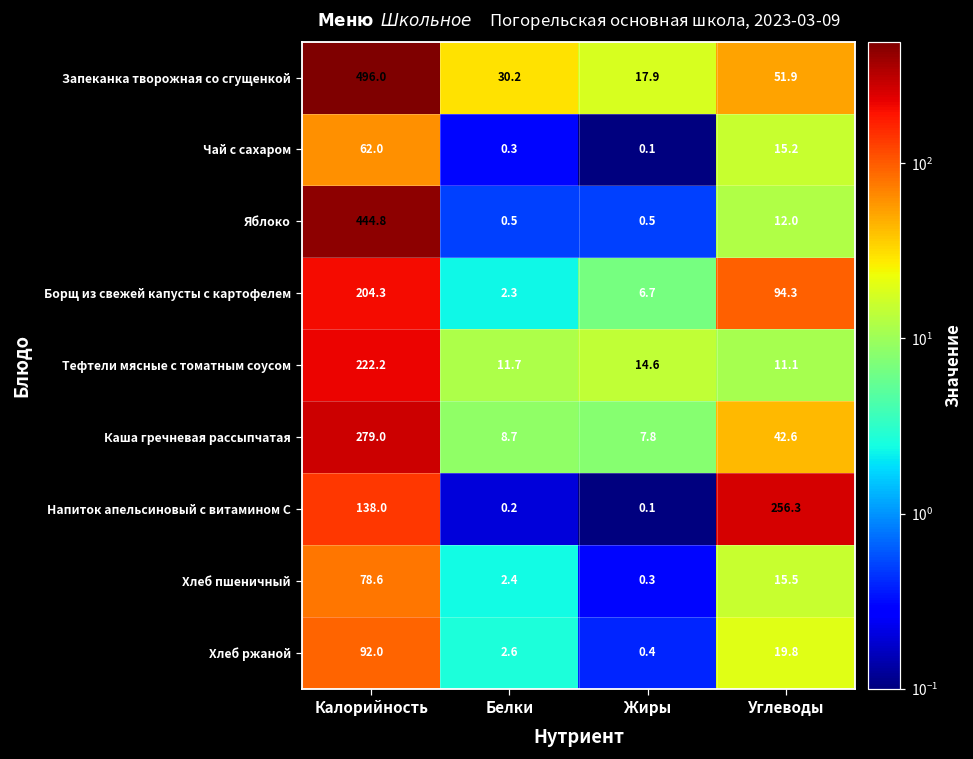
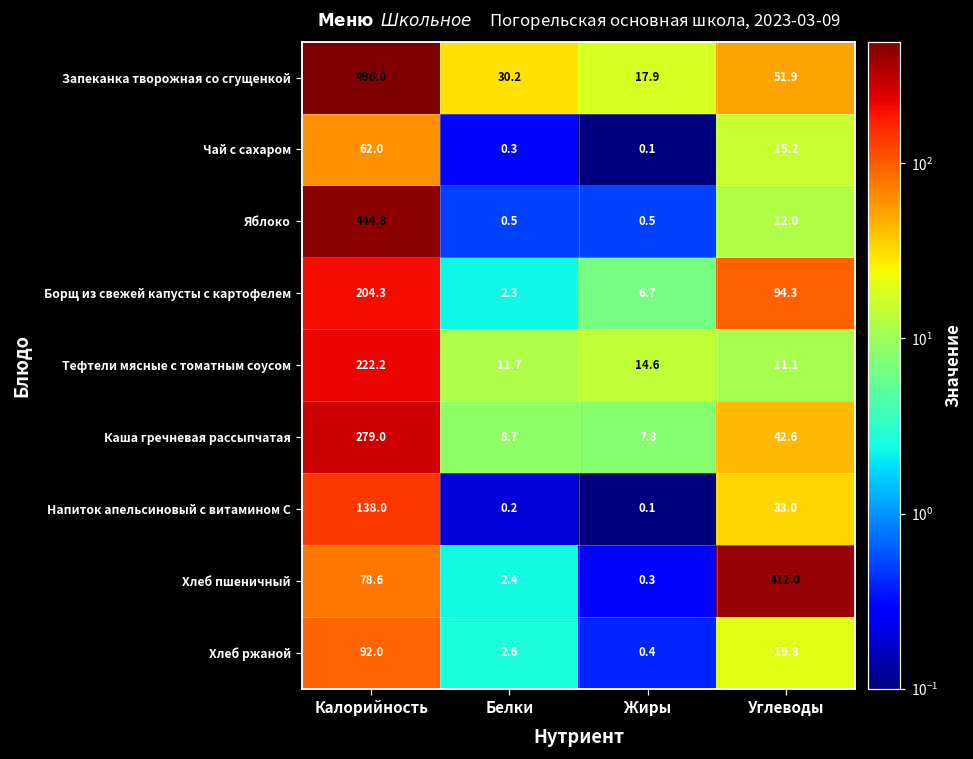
  {
    "Запеканка творожная со сгущенкой": {
      "Калорийность": 496.0,
      "Белки": 30.2,
      "Жиры": 17.9,
      "Углеводы": 51.9
    },
    "Чай с сахаром": {
      "Калорийность": 62.0,
      "Белки": 0.3,
      "Жиры": 0.1,
      "Углеводы": 15.2
    },
    "Яблоко": {
      "Калорийность": 444.8,
      "Белки": 0.5,
      "Жиры": 0.5,
      "Углеводы": 12.0
    },
    "Борщ из свежей капусты с картофелем": {
      "Калорийность": 204.3,
      "Белки": 2.3,
      "Жиры": 6.7,
      "Углеводы": 94.3
    },
    "Тефтели мясные с томатным соусом": {
      "Калорийность": 222.2,
      "Белки": 11.7,
      "Жиры": 14.6,
      "Углеводы": 11.1
    },
    "Каша гречневая рассыпчатая": {
      "Калорийность": 279.0,
      "Белки": 8.7,
      "Жиры": 7.8,
      "Углеводы": 42.6
    },
    "Напиток апельсиновый с витамином С": {
      "Калорийность": 138.0,
      "Белки": 0.2,
      "Жиры": 0.1,
-     "Углеводы": 256.3
+     "Углеводы": 33.0
    },
    "Хлеб пшеничный": {
      "Калорийность": 78.6,
      "Белки": 2.4,
      "Жиры": 0.3,
-     "Углеводы": 15.5
+     "Углеводы": 412.0
    },
    "Хлеб ржаной": {
      "Калорийность": 92.0,
      "Белки": 2.6,
      "Жиры": 0.4,
      "Углеводы": 19.8
    }
  }
